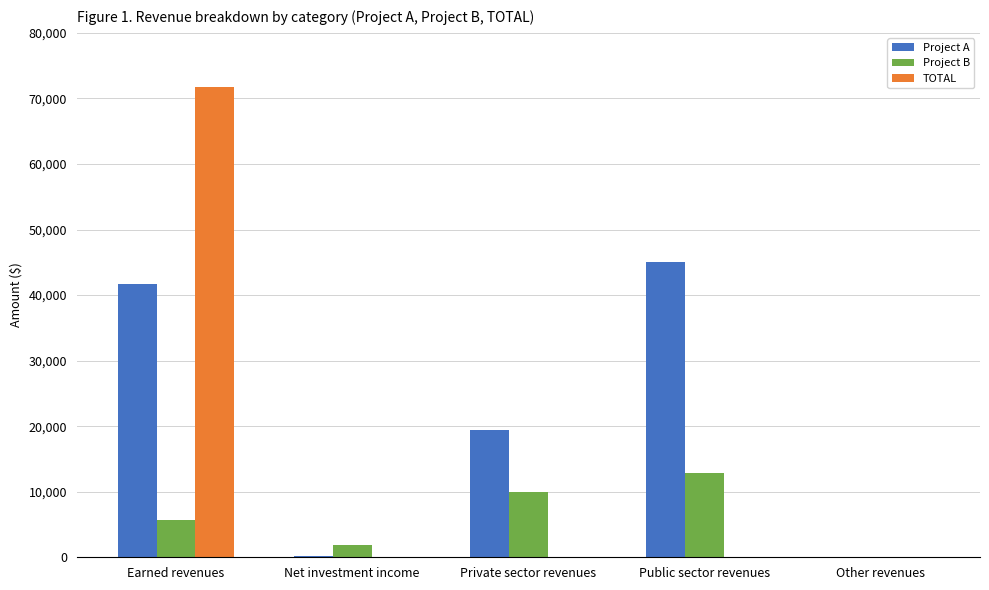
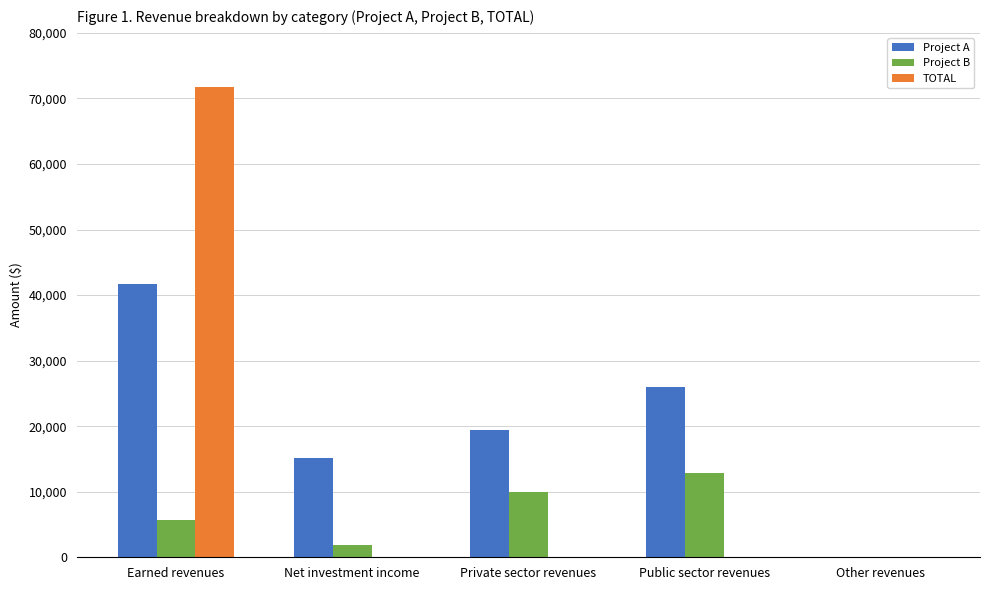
  {
    "Project A": {
      "Earned revenues": "42,000",
-     "Net investment income": "0",
+     "Net investment income": "15,000",
      "Private sector revenues": "19,000",
-     "Public sector revenues": "45,000",
+     "Public sector revenues": "26,000",
      "Other revenues": "0"
    },
    "Project B": {
      "Earned revenues": "6,000",
      "Net investment income": "2,000",
      "Private sector revenues": "10,000",
      "Public sector revenues": "13,000",
      "Other revenues": "0"
    },
    "TOTAL": {
      "Earned revenues": "72,000",
      "Net investment income": "0",
      "Private sector revenues": "0",
      "Public sector revenues": "0",
      "Other revenues": "0"
    }
  }
